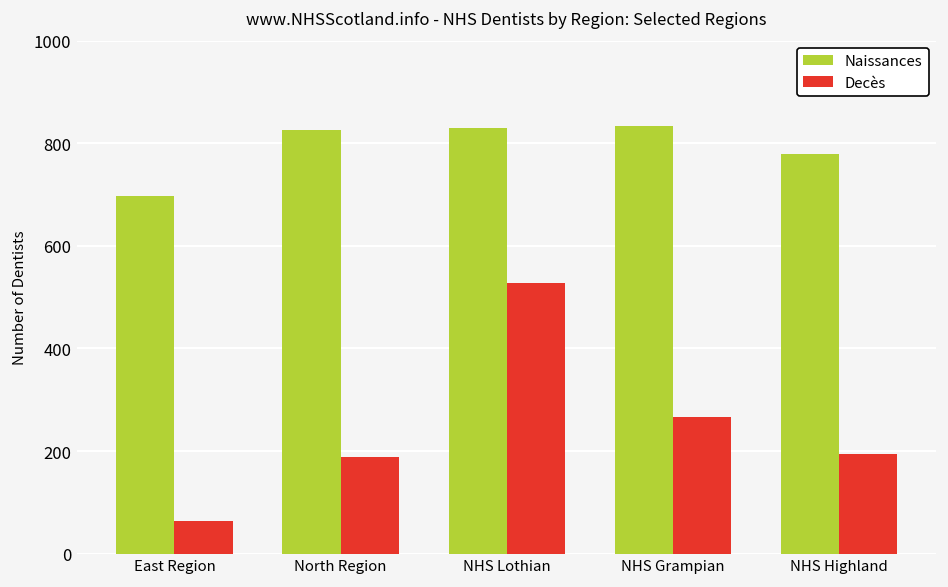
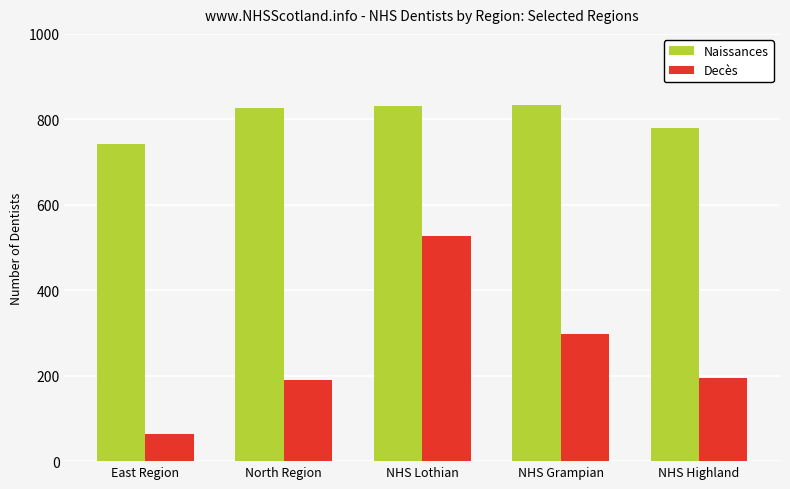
  {
    "Naissances": {
-     "East Region": 700,
+     "East Region": 740,
      "North Region": 830,
      "NHS Lothian": 830,
      "NHS Grampian": 830,
      "NHS Highland": 780
    },
    "Decès": {
      "East Region": 60,
      "North Region": 190,
      "NHS Lothian": 530,
-     "NHS Grampian": 270,
+     "NHS Grampian": 300,
      "NHS Highland": 200
    }
  }
